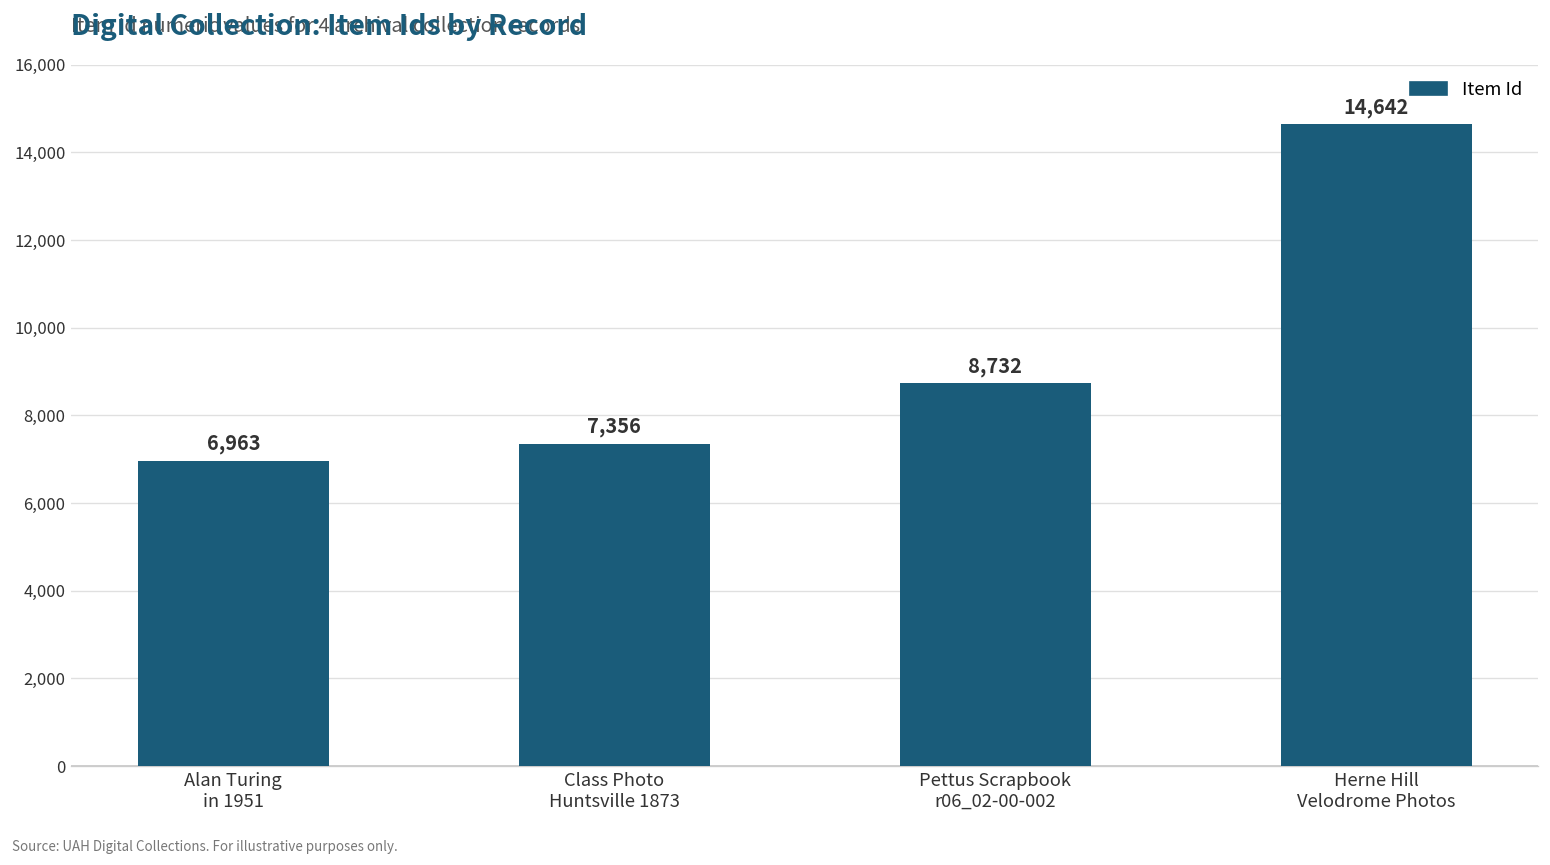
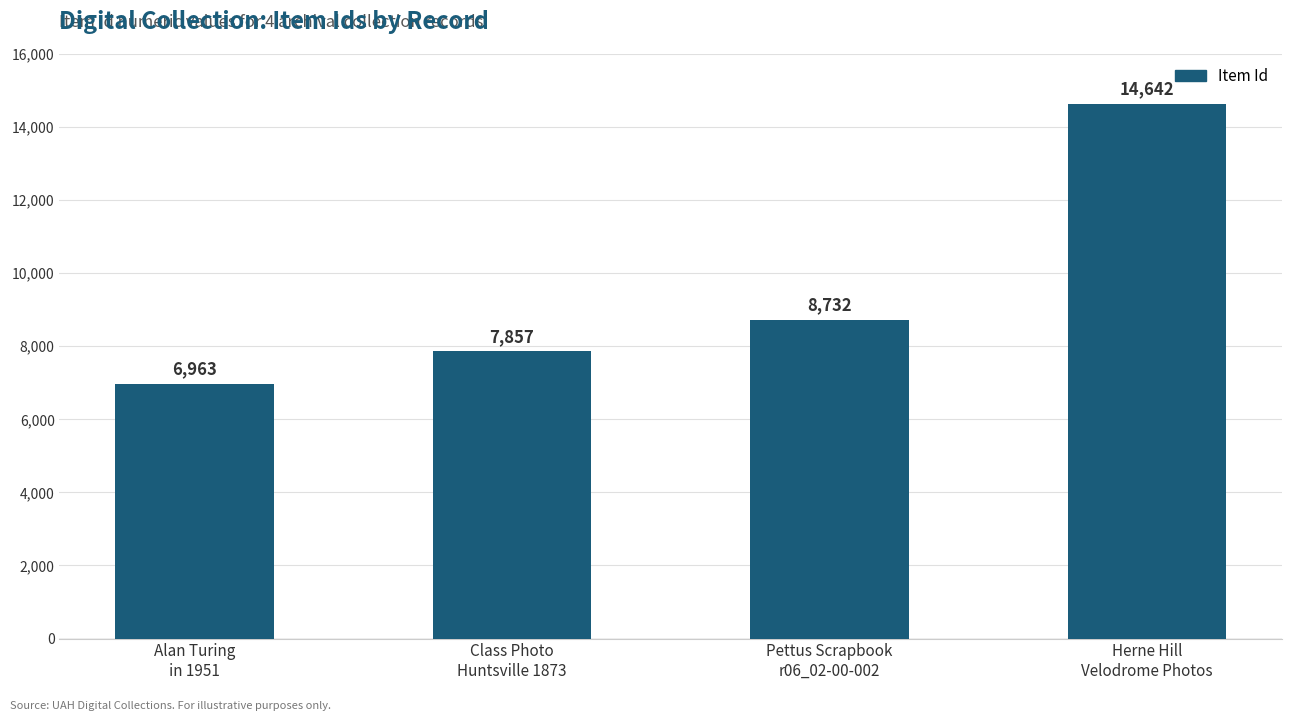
  {
    "Alan Turing in 1951": "6,963",
-   "Class Photo Huntsville 1873": "7,356",
+   "Class Photo Huntsville 1873": "7,857",
    "Pettus Scrapbook r06_02-00-002": "8,732",
    "Herne Hill Velodrome Photos": "14,642"
  }
